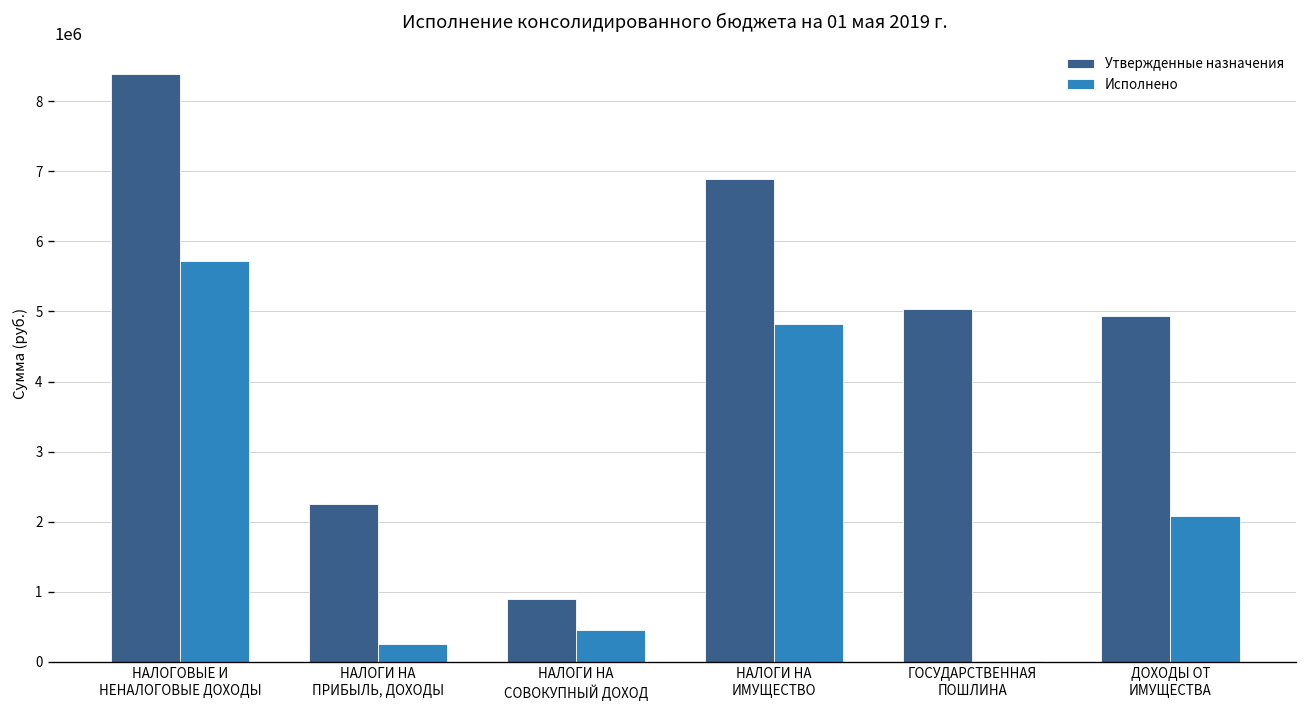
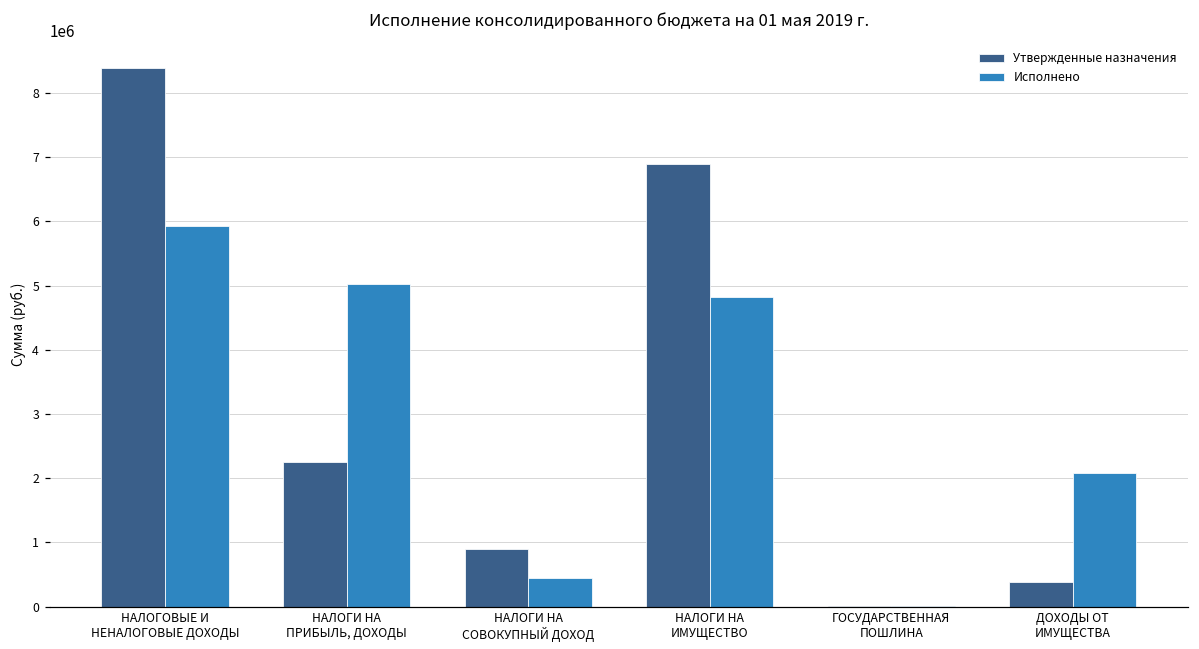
  {
    "Утвержденные назначения": {
      "НАЛОГОВЫЕ И НЕНАЛОГОВЫЕ ДОХОДЫ": 8400000,
      "НАЛОГИ НА ПРИБЫЛЬ, ДОХОДЫ": 2300000,
      "НАЛОГИ НА СОВОКУПНЫЙ ДОХОД": 900000,
      "НАЛОГИ НА ИМУЩЕСТВО": 6900000,
-     "ГОСУДАРСТВЕННАЯ ПОШЛИНА": 5000000,
-     "ДОХОДЫ ОТ ИМУЩЕСТВА": 4900000
+     "ГОСУДАРСТВЕННАЯ ПОШЛИНА": 0,
+     "ДОХОДЫ ОТ ИМУЩЕСТВА": 400000
    },
    "Исполнено": {
-     "НАЛОГОВЫЕ И НЕНАЛОГОВЫЕ ДОХОДЫ": 5700000,
-     "НАЛОГИ НА ПРИБЫЛЬ, ДОХОДЫ": 200000,
+     "НАЛОГОВЫЕ И НЕНАЛОГОВЫЕ ДОХОДЫ": 5900000,
+     "НАЛОГИ НА ПРИБЫЛЬ, ДОХОДЫ": 5000000,
      "НАЛОГИ НА СОВОКУПНЫЙ ДОХОД": 400000,
      "НАЛОГИ НА ИМУЩЕСТВО": 4800000,
      "ДОХОДЫ ОТ ИМУЩЕСТВА": 2100000
    }
  }
